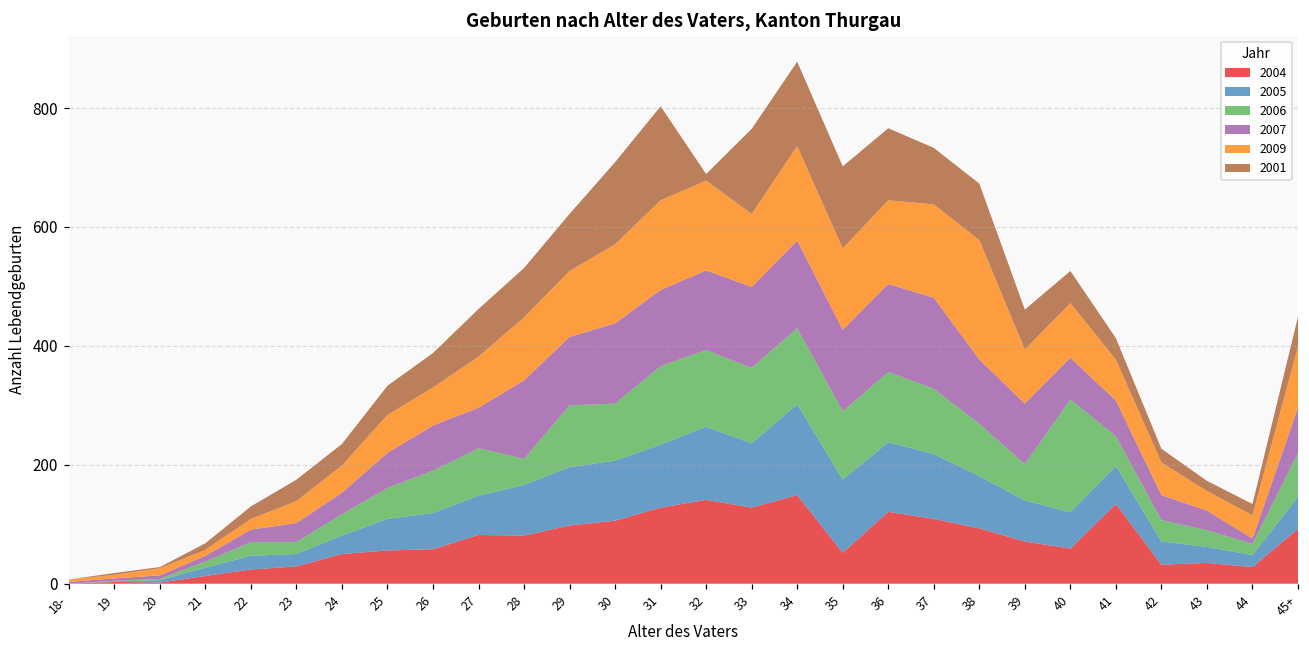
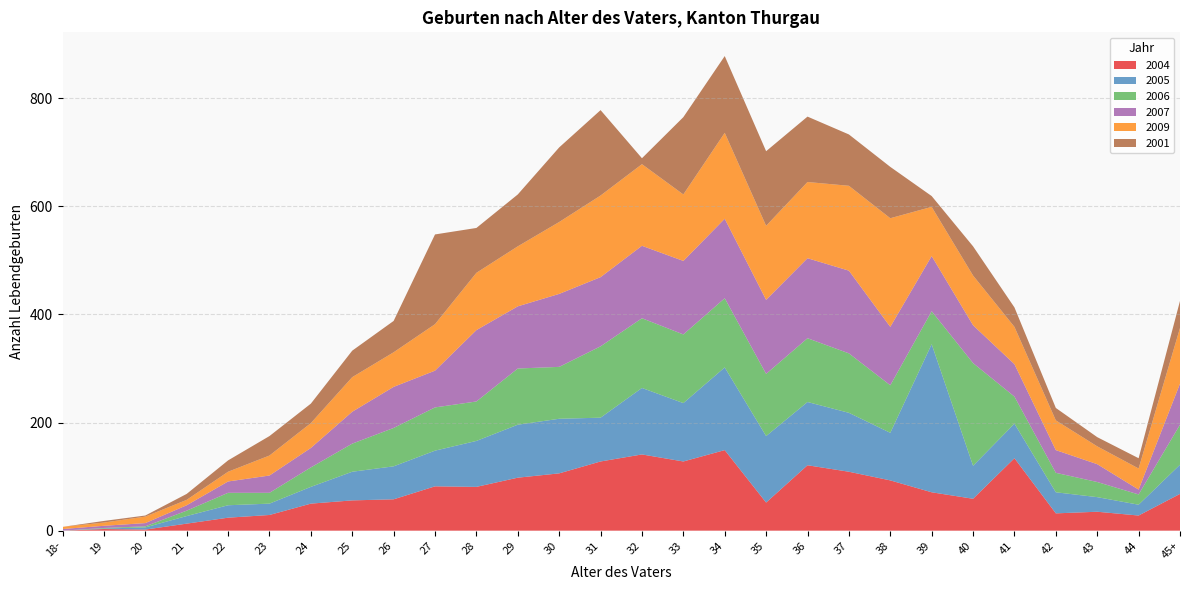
  {
    "2004": {
      "21": 10,
      "22": 20,
      "23": 30,
      "24": 50,
      "25": 60,
      "26": 60,
      "27": 80,
      "28": 80,
      "29": 100,
      "30": 110,
      "31": 130,
      "32": 140,
      "33": 130,
      "34": 150,
      "35": 50,
      "36": 120,
      "37": 110,
      "38": 90,
      "39": 70,
      "40": 60,
      "41": 130,
      "42": 30,
      "43": 40,
      "44": 30,
-     "45+": 90
+     "45+": 70
    },
    "2005": {
      "21": 10,
      "22": 20,
      "23": 20,
      "24": 30,
      "25": 50,
      "26": 60,
      "27": 70,
      "28": 90,
      "29": 100,
      "30": 100,
-     "31": 110,
+     "31": 80,
      "32": 120,
      "33": 110,
      "34": 150,
      "35": 120,
      "36": 120,
      "37": 110,
      "38": 90,
-     "39": 70,
+     "39": 270,
      "40": 60,
      "41": 60,
      "42": 40,
      "43": 30,
      "44": 20,
      "45+": 50
    },
    "2006": {
      "21": 10,
      "22": 20,
      "23": 20,
      "24": 40,
      "25": 50,
      "26": 70,
      "27": 80,
-     "28": 40,
+     "28": 70,
      "29": 100,
      "30": 100,
      "31": 130,
      "32": 130,
      "33": 130,
      "34": 130,
      "35": 120,
      "36": 120,
      "37": 110,
      "38": 90,
      "39": 60,
      "40": 190,
      "41": 50,
      "42": 40,
      "43": 30,
      "44": 20,
      "45+": 70
    },
    "2007": {
      "20": 10,
      "21": 10,
      "22": 20,
      "23": 30,
      "24": 40,
      "25": 60,
      "26": 80,
      "27": 70,
      "28": 130,
      "29": 120,
      "30": 140,
      "31": 130,
      "32": 130,
      "33": 140,
      "34": 150,
      "35": 140,
      "36": 150,
      "37": 150,
      "38": 110,
      "39": 100,
      "40": 70,
      "41": 60,
      "42": 40,
      "43": 30,
      "44": 10,
      "45+": 80
    },
    "2009": {
      "21": 10,
      "22": 20,
      "23": 40,
      "24": 50,
      "25": 60,
      "26": 60,
      "27": 90,
      "28": 110,
      "29": 110,
      "30": 130,
      "31": 150,
      "32": 150,
      "33": 120,
      "34": 160,
      "35": 140,
      "36": 140,
      "37": 160,
      "38": 200,
      "39": 90,
      "40": 90,
      "41": 70,
      "42": 60,
      "43": 30,
      "44": 40,
      "45+": 100
    },
    "2001": {
      "21": 10,
      "22": 20,
      "23": 40,
      "24": 40,
      "25": 50,
      "26": 60,
-     "27": 80,
+     "27": 170,
      "28": 80,
      "29": 100,
      "30": 140,
      "31": 160,
      "32": 10,
      "33": 140,
      "34": 140,
      "35": 140,
      "36": 120,
      "37": 100,
      "38": 100,
-     "39": 70,
+     "39": 20,
      "40": 50,
      "41": 40,
      "42": 20,
      "43": 20,
      "44": 20,
      "45+": 50
    }
  }
